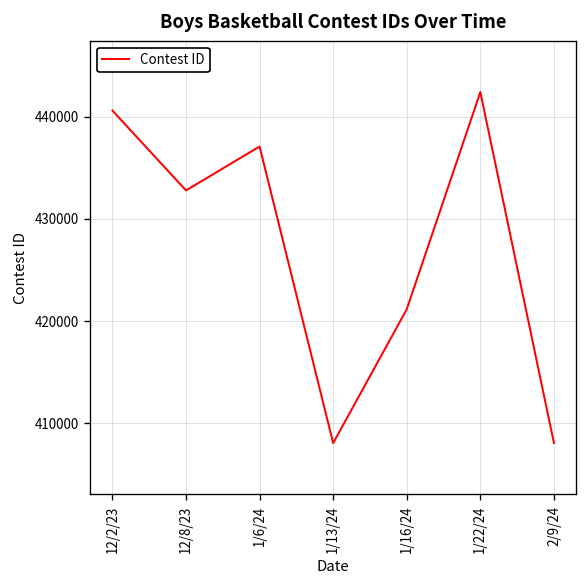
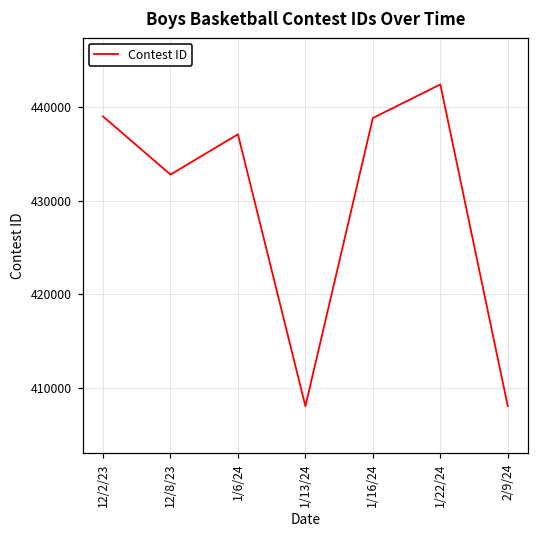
  {
-   "12/2/23": 441000,
+   "12/2/23": 439000,
    "12/8/23": 433000,
    "1/6/24": 437000,
    "1/13/24": 408000,
-   "1/16/24": 421000,
+   "1/16/24": 439000,
    "1/22/24": 442000,
    "2/9/24": 408000
  }
